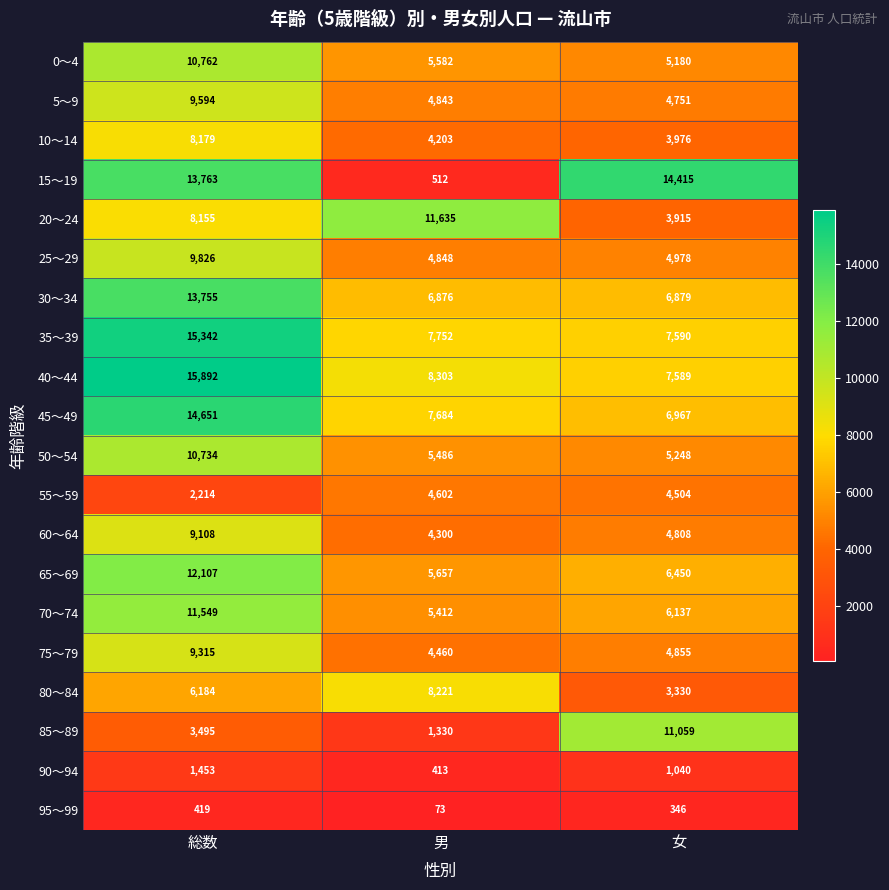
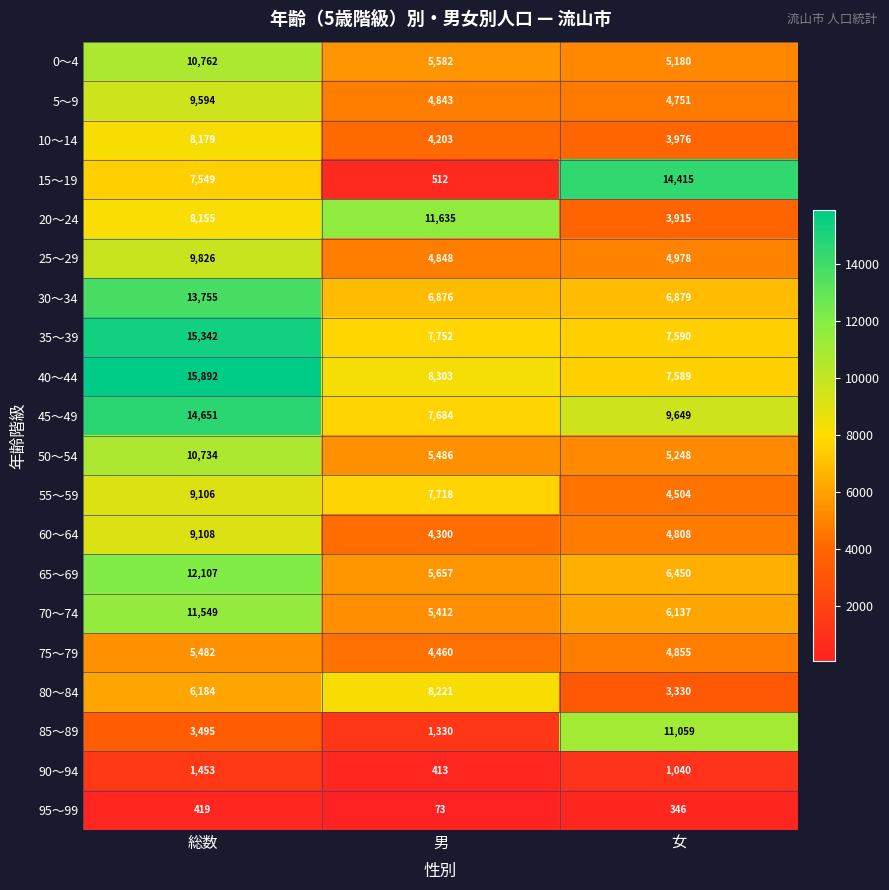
  {
    "0～4": {
      "総数": "10,762",
      "男": "5,582",
      "女": "5,180"
    },
    "5～9": {
      "総数": "9,594",
      "男": "4,843",
      "女": "4,751"
    },
    "10～14": {
      "総数": "8,179",
      "男": "4,203",
      "女": "3,976"
    },
    "15～19": {
-     "総数": "13,763",
+     "総数": "7,549",
      "男": "512",
      "女": "14,415"
    },
    "20～24": {
      "総数": "8,155",
      "男": "11,635",
      "女": "3,915"
    },
    "25～29": {
      "総数": "9,826",
      "男": "4,848",
      "女": "4,978"
    },
    "30～34": {
      "総数": "13,755",
      "男": "6,876",
      "女": "6,879"
    },
    "35～39": {
      "総数": "15,342",
      "男": "7,752",
      "女": "7,590"
    },
    "40～44": {
      "総数": "15,892",
      "男": "8,303",
      "女": "7,589"
    },
    "45～49": {
      "総数": "14,651",
      "男": "7,684",
-     "女": "6,967"
+     "女": "9,649"
    },
    "50～54": {
      "総数": "10,734",
      "男": "5,486",
      "女": "5,248"
    },
    "55～59": {
-     "総数": "2,214",
-     "男": "4,602",
+     "総数": "9,106",
+     "男": "7,718",
      "女": "4,504"
    },
    "60～64": {
      "総数": "9,108",
      "男": "4,300",
      "女": "4,808"
    },
    "65～69": {
      "総数": "12,107",
      "男": "5,657",
      "女": "6,450"
    },
    "70～74": {
      "総数": "11,549",
      "男": "5,412",
      "女": "6,137"
    },
    "75～79": {
-     "総数": "9,315",
+     "総数": "5,482",
      "男": "4,460",
      "女": "4,855"
    },
    "80～84": {
      "総数": "6,184",
      "男": "8,221",
      "女": "3,330"
    },
    "85～89": {
      "総数": "3,495",
      "男": "1,330",
      "女": "11,059"
    },
    "90～94": {
      "総数": "1,453",
      "男": "413",
      "女": "1,040"
    },
    "95～99": {
      "総数": "419",
      "男": "73",
      "女": "346"
    }
  }
